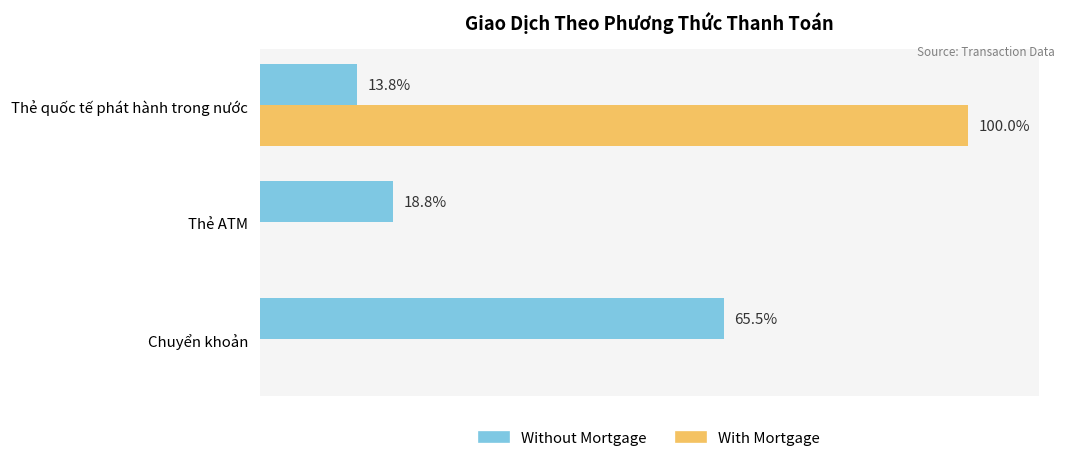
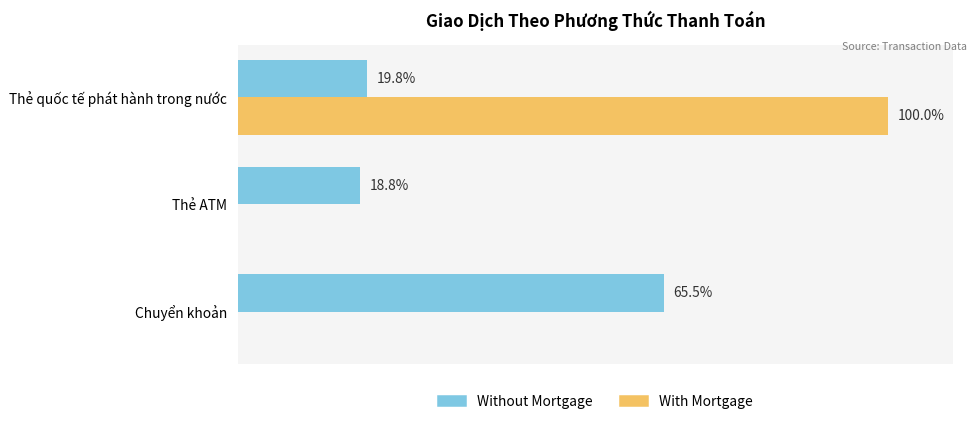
  {
    "Without Mortgage": {
-     "Thẻ quốc tế phát hành trong nước": "13.8%",
+     "Thẻ quốc tế phát hành trong nước": "19.8%",
      "Thẻ ATM": "18.8%",
      "Chuyển khoản": "65.5%"
    },
    "With Mortgage": {
      "Thẻ quốc tế phát hành trong nước": "100.0%"
    }
  }
